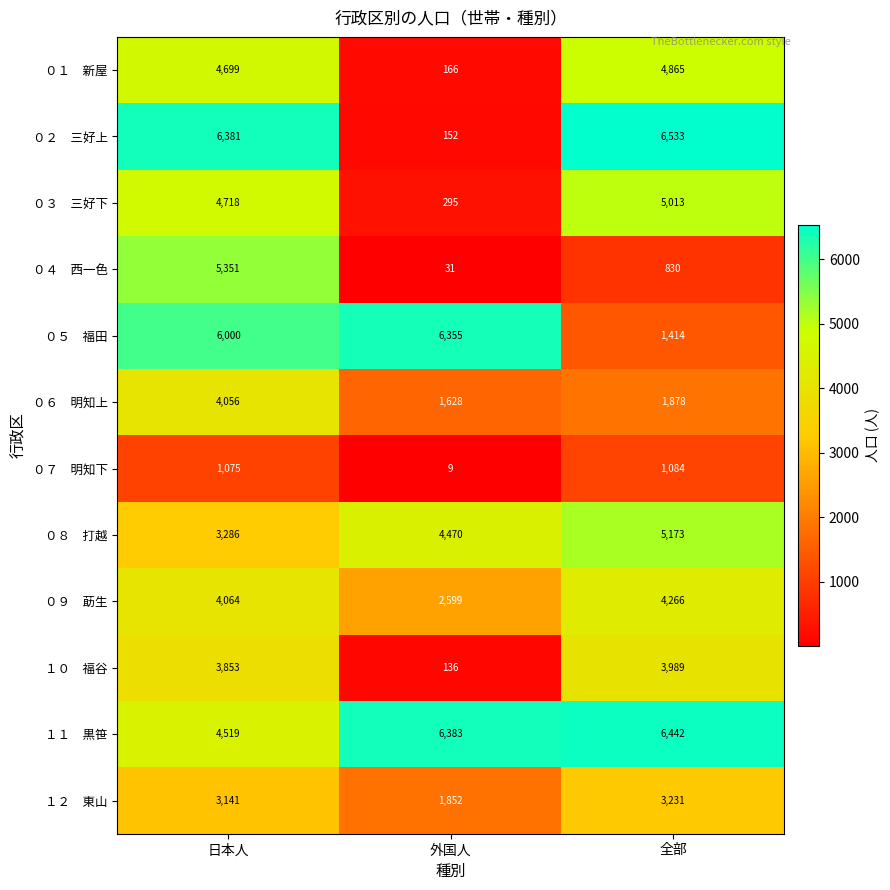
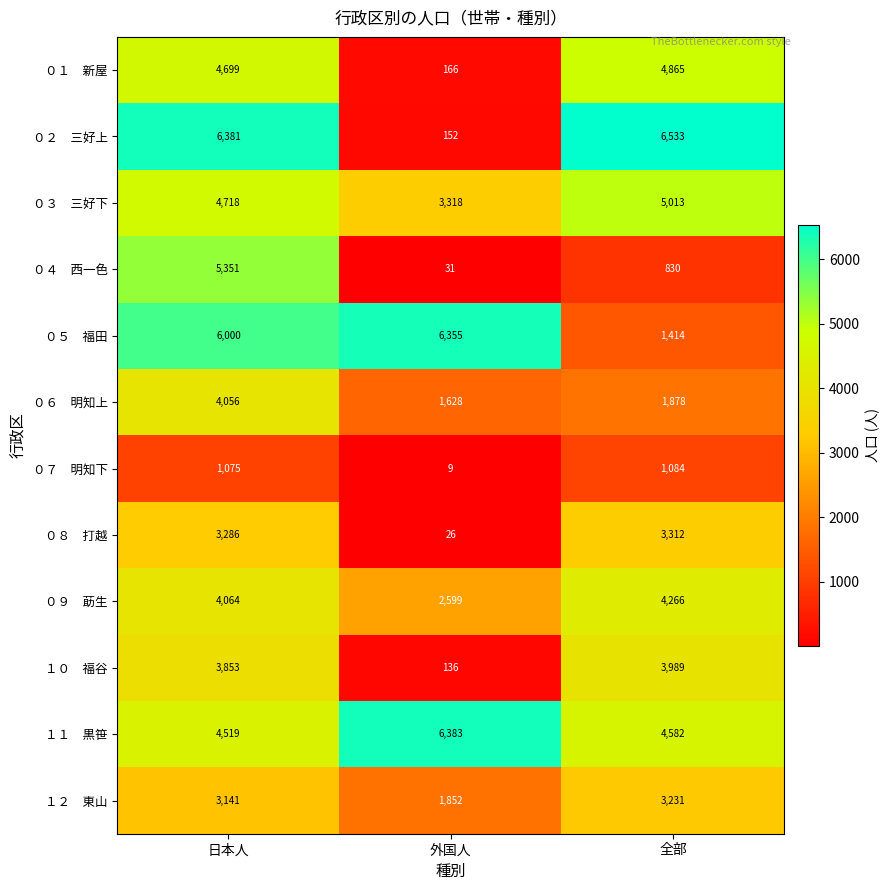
  {
    "０１ 新屋": {
      "日本人": "4,699",
      "外国人": "166"
    },
    "０２ 三好上": {
      "日本人": "6,381",
      "外国人": "152",
      "全部": "6,533"
    },
    "０３ 三好下": {
      "日本人": "4,718",
-     "外国人": "295",
+     "外国人": "3,318",
      "全部": "5,013"
    },
    "０４ 西一色": {
      "日本人": "5,351",
      "外国人": "31",
      "全部": "830"
    },
    "０５ 福田": {
      "日本人": "6,000",
      "外国人": "6,355",
      "全部": "1,414"
    },
    "０６ 明知上": {
      "日本人": "4,056",
      "外国人": "1,628",
      "全部": "1,878"
    },
    "０７ 明知下": {
      "日本人": "1,075",
      "外国人": "9",
      "全部": "1,084"
    },
    "０８ 打越": {
      "日本人": "3,286",
-     "外国人": "4,470",
-     "全部": "5,173"
+     "外国人": "26",
+     "全部": "3,312"
    },
    "０９ 莇生": {
      "日本人": "4,064",
      "外国人": "2,599",
      "全部": "4,266"
    },
    "１０ 福谷": {
      "日本人": "3,853",
      "外国人": "136",
      "全部": "3,989"
    },
    "１１ 黒笹": {
      "日本人": "4,519",
      "外国人": "6,383",
-     "全部": "6,442"
+     "全部": "4,582"
    },
    "１２ 東山": {
      "日本人": "3,141",
      "外国人": "1,852",
      "全部": "3,231"
    }
  }
